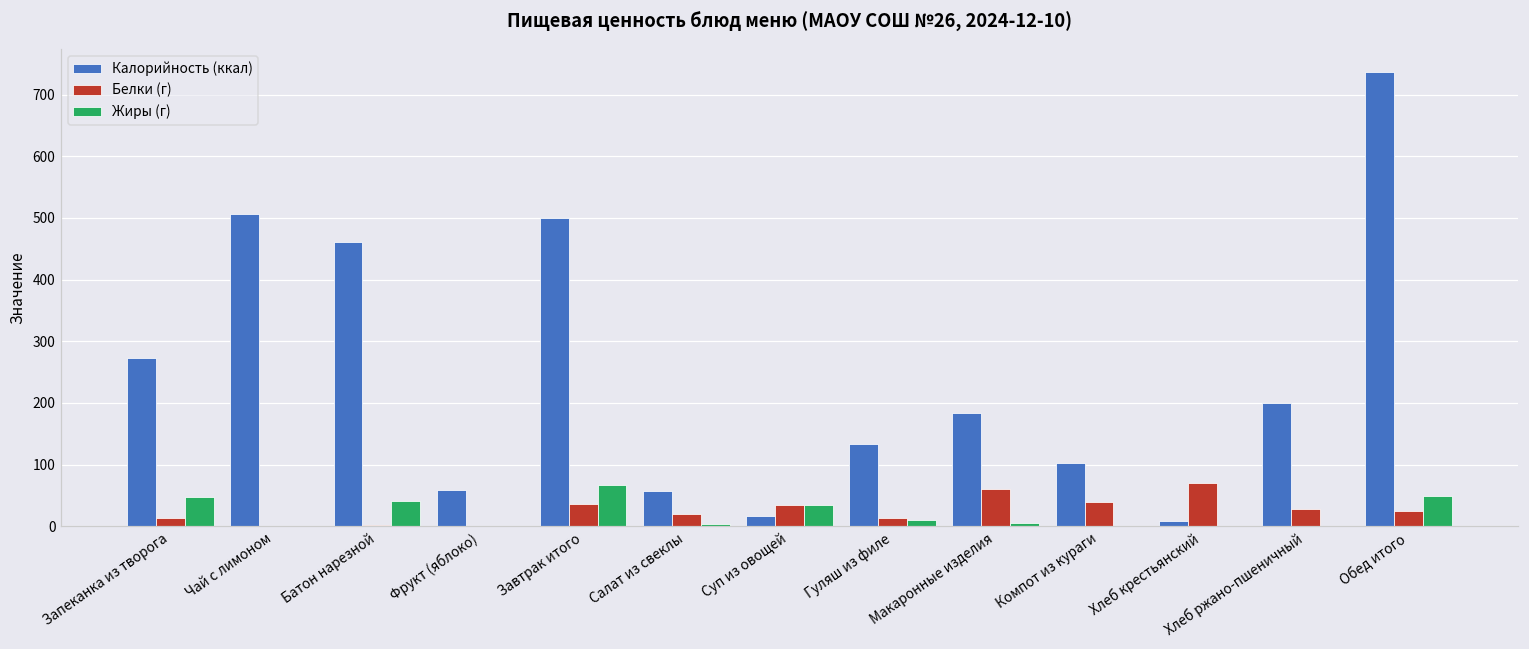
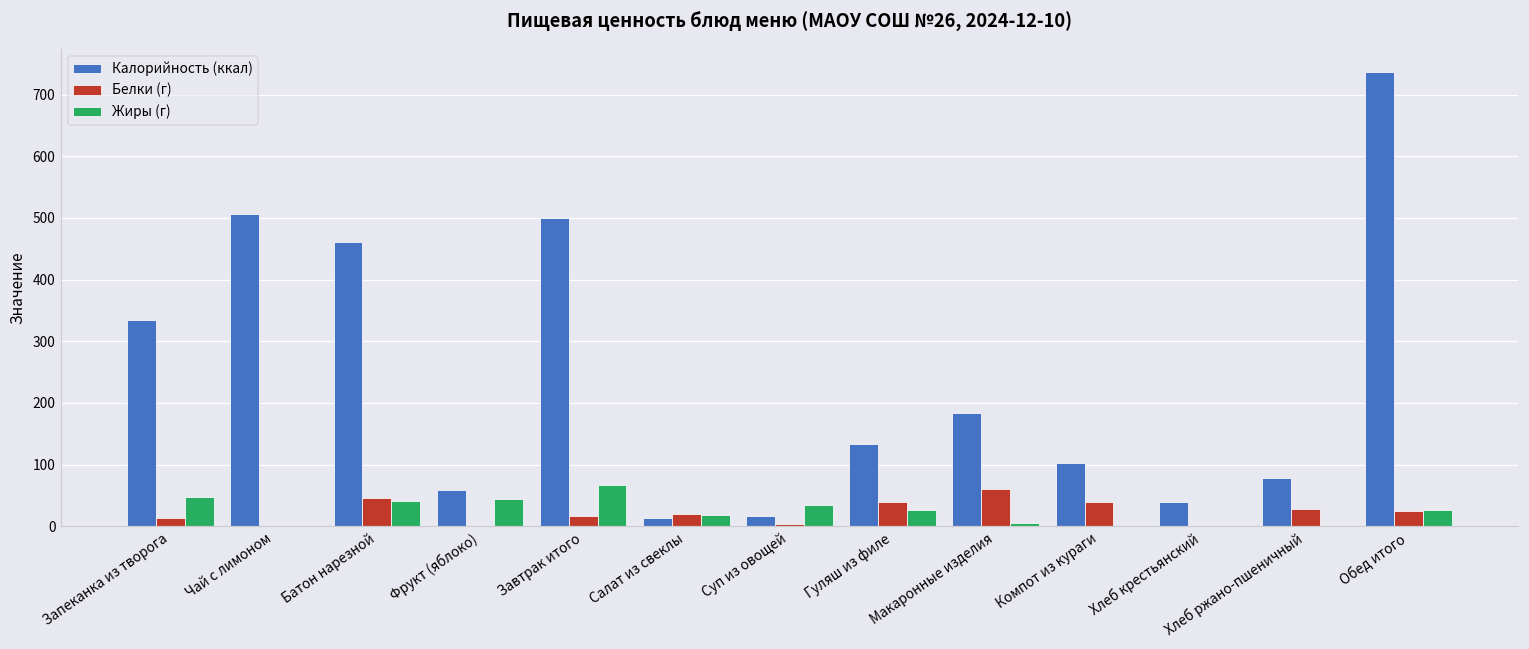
  {
    "Калорийность (ккал)": {
-     "Запеканка из творога": 270,
+     "Запеканка из творога": 340,
      "Чай с лимоном": 510,
      "Батон нарезной": 460,
      "Фрукт (яблоко)": 60,
      "Завтрак итого": 500,
-     "Салат из свеклы": 60,
+     "Салат из свеклы": 10,
      "Суп из овощей": 20,
      "Гуляш из филе": 130,
      "Макаронные изделия": 180,
      "Компот из кураги": 100,
-     "Хлеб крестьянский": 10,
-     "Хлеб ржано-пшеничный": 200,
+     "Хлеб крестьянский": 40,
+     "Хлеб ржано-пшеничный": 80,
      "Обед итого": 740
    },
    "Белки (г)": {
      "Запеканка из творога": 10,
-     "Батон нарезной": 0,
-     "Завтрак итого": 40,
+     "Батон нарезной": 50,
+     "Завтрак итого": 20,
      "Салат из свеклы": 20,
-     "Суп из овощей": 30,
-     "Гуляш из филе": 10,
+     "Суп из овощей": 0,
+     "Гуляш из филе": 40,
      "Макаронные изделия": 60,
      "Компот из кураги": 40,
-     "Хлеб крестьянский": 70,
+     "Хлеб крестьянский": 0,
      "Хлеб ржано-пшеничный": 30,
      "Обед итого": 20
    },
    "Жиры (г)": {
      "Запеканка из творога": 50,
      "Батон нарезной": 40,
-     "Фрукт (яблоко)": 0,
+     "Фрукт (яблоко)": 40,
      "Завтрак итого": 70,
-     "Салат из свеклы": 0,
+     "Салат из свеклы": 20,
      "Суп из овощей": 30,
-     "Гуляш из филе": 10,
+     "Гуляш из филе": 30,
      "Макаронные изделия": 0,
      "Компот из кураги": 0,
-     "Обед итого": 50
+     "Обед итого": 30
    }
  }
